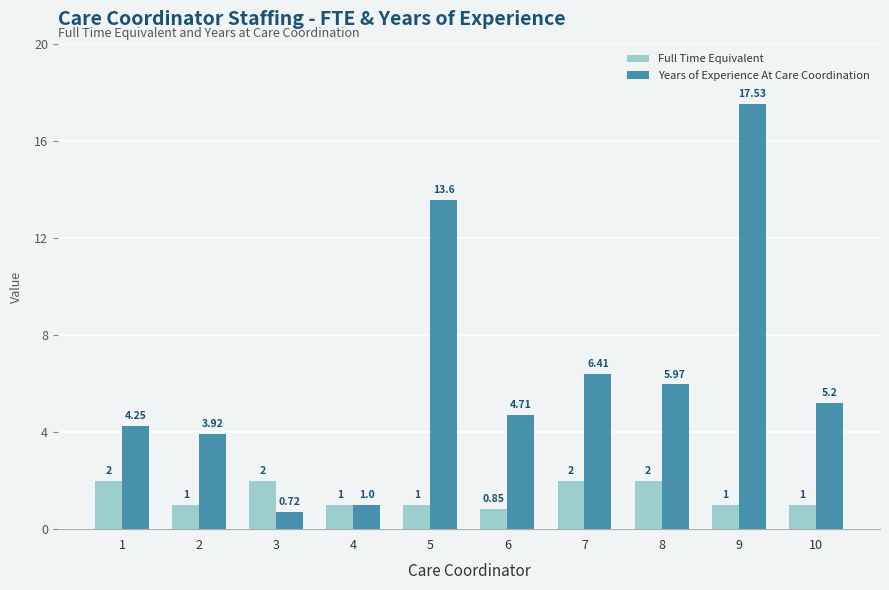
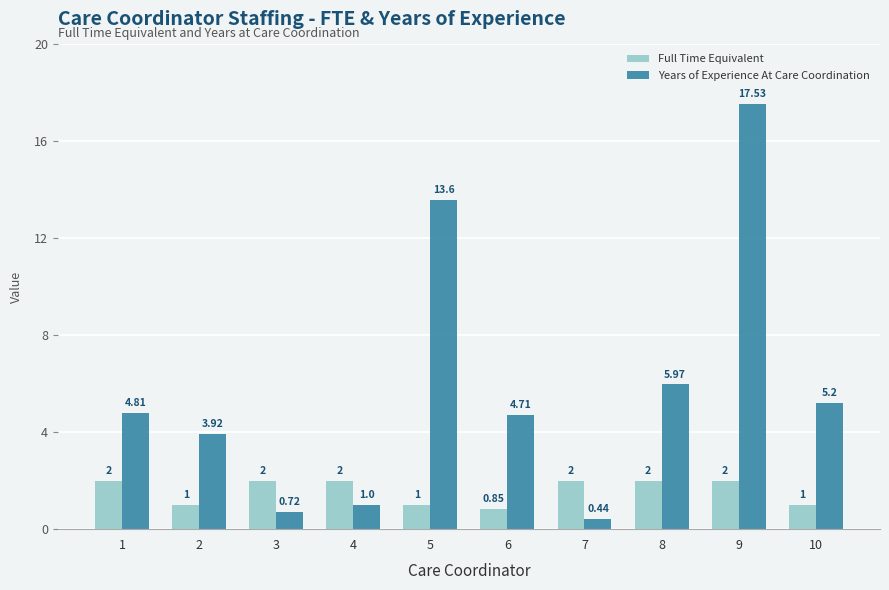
  {
    "Full Time Equivalent": {
      "1": 2,
      "2": 1,
      "3": 2,
-     "4": 1,
+     "4": 2,
      "5": 1,
      "6": 0.85,
      "7": 2,
      "8": 2,
-     "9": 1,
+     "9": 2,
      "10": 1
    },
    "Years of Experience At Care Coordination": {
-     "1": 4.25,
+     "1": 4.81,
      "2": 3.92,
      "3": 0.72,
      "4": 1.0,
      "5": 13.6,
      "6": 4.71,
-     "7": 6.41,
+     "7": 0.44,
      "8": 5.97,
      "9": 17.53,
      "10": 5.2
    }
  }
